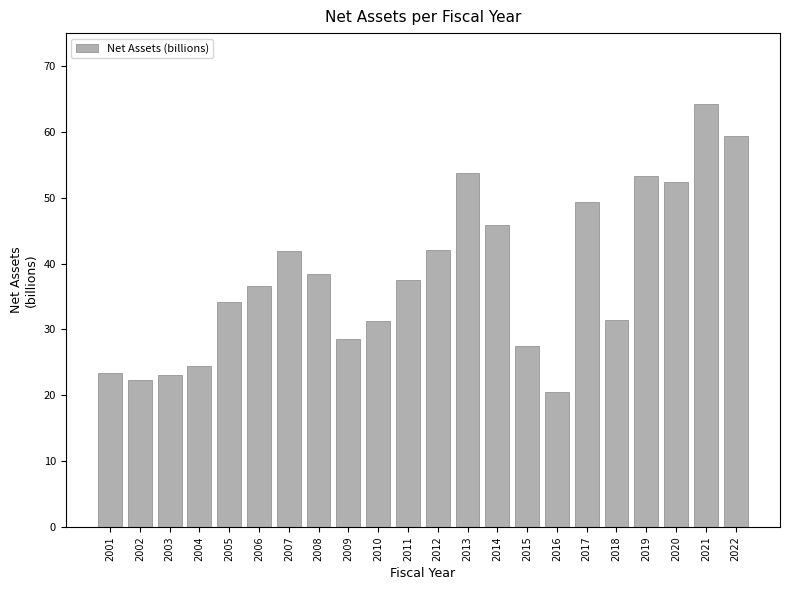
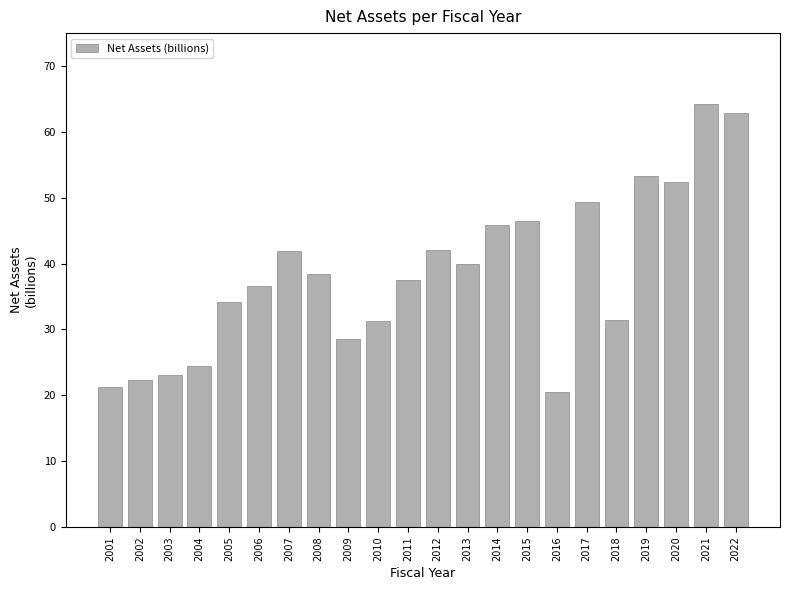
  {
-   "2001": 23,
+   "2001": 21,
    "2002": 22,
    "2003": 23,
    "2004": 24,
    "2005": 34,
    "2006": 37,
    "2007": 42,
    "2008": 38,
    "2009": 28,
    "2010": 31,
    "2011": 37,
    "2012": 42,
-   "2013": 54,
+   "2013": 40,
    "2014": 46,
-   "2015": 27,
+   "2015": 46,
    "2016": 20,
    "2017": 49,
    "2018": 31,
    "2019": 53,
    "2020": 52,
    "2021": 64,
-   "2022": 59
+   "2022": 63
  }
